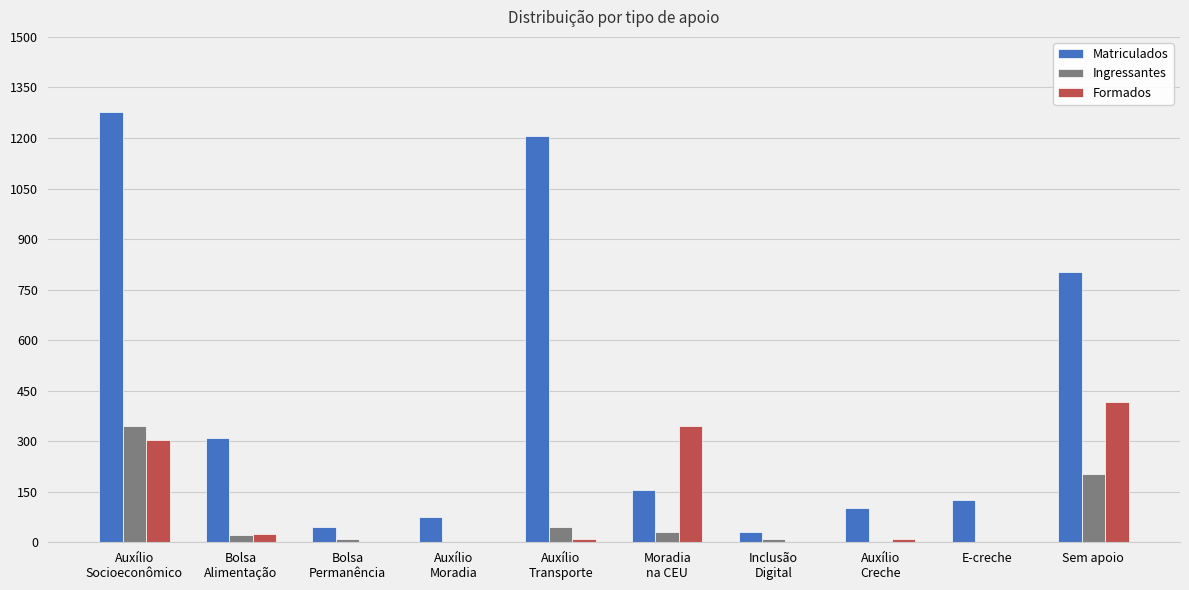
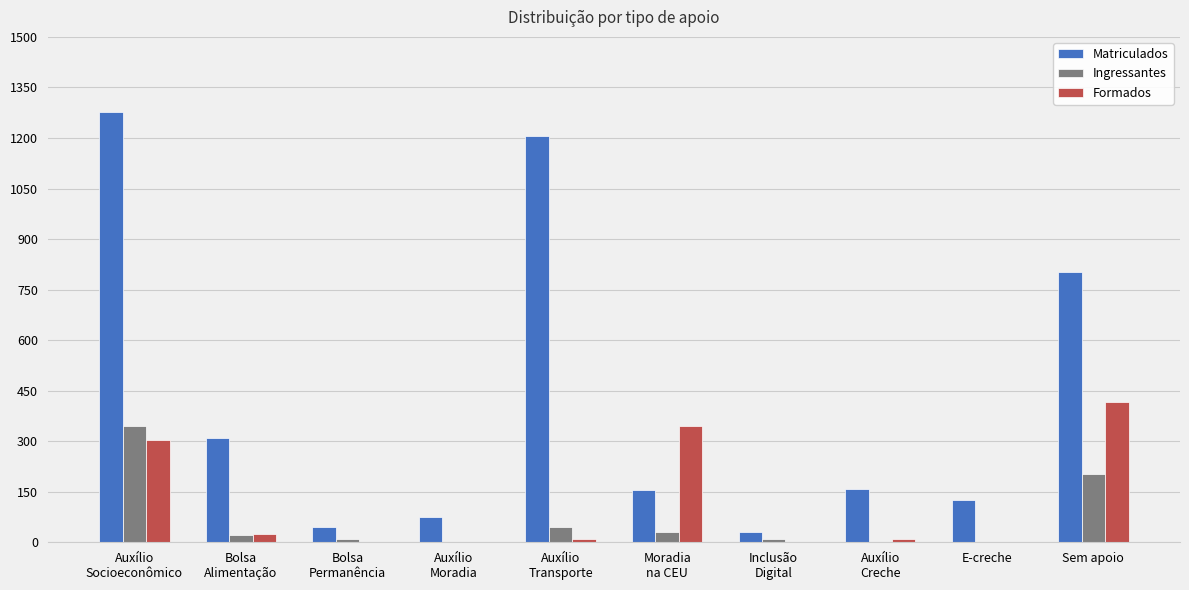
  {
    "Matriculados": {
      "Auxílio Socioeconômico": 1280,
      "Bolsa Alimentação": 310,
      "Bolsa Permanência": 50,
      "Auxílio Moradia": 80,
      "Auxílio Transporte": 1210,
      "Moradia na CEU": 160,
      "Inclusão Digital": 30,
-     "Auxílio Creche": 100,
+     "Auxílio Creche": 160,
      "E-creche": 130,
      "Sem apoio": 800
    },
    "Ingressantes": {
      "Auxílio Socioeconômico": 340,
      "Bolsa Alimentação": 20,
      "Bolsa Permanência": 10,
      "Auxílio Transporte": 40,
      "Moradia na CEU": 30,
      "Inclusão Digital": 10,
      "E-creche": 0,
      "Sem apoio": 200
    },
    "Formados": {
      "Auxílio Socioeconômico": 300,
      "Bolsa Alimentação": 20,
      "Auxílio Moradia": 0,
      "Auxílio Transporte": 10,
      "Moradia na CEU": 350,
      "Inclusão Digital": 0,
      "Auxílio Creche": 10,
      "E-creche": 0,
      "Sem apoio": 420
    }
  }
